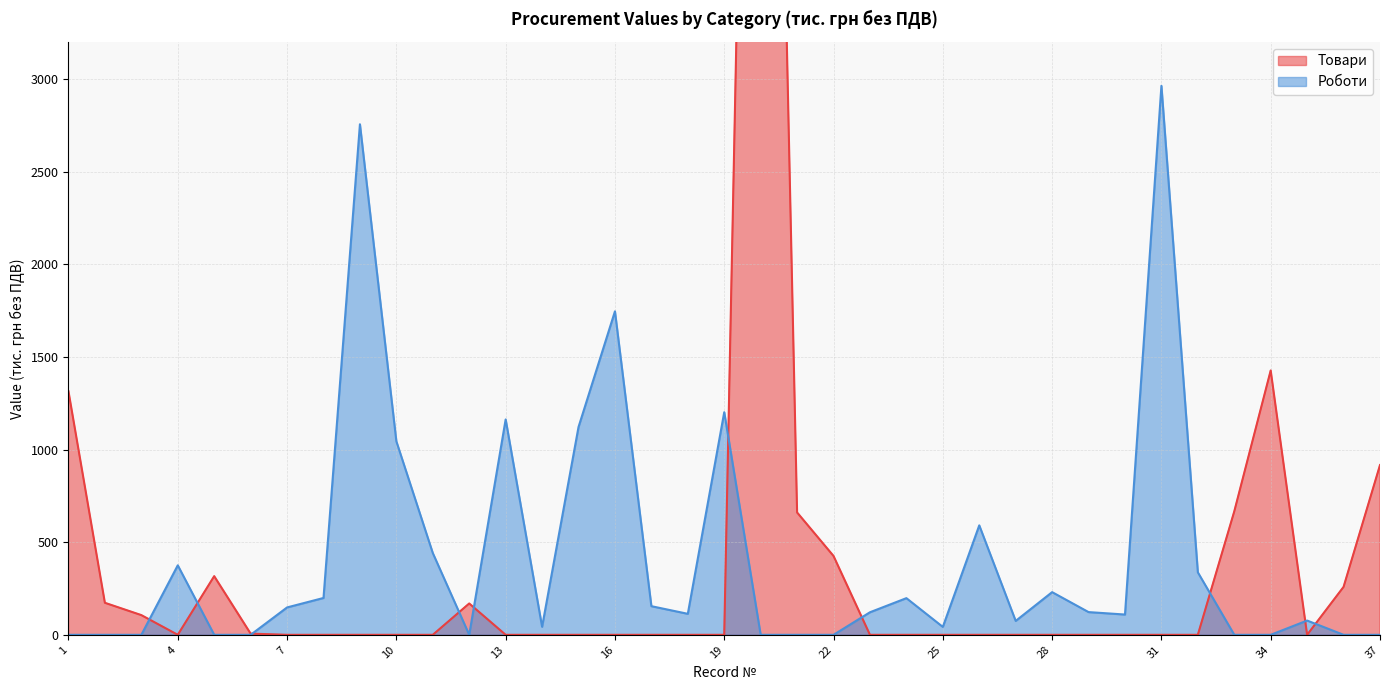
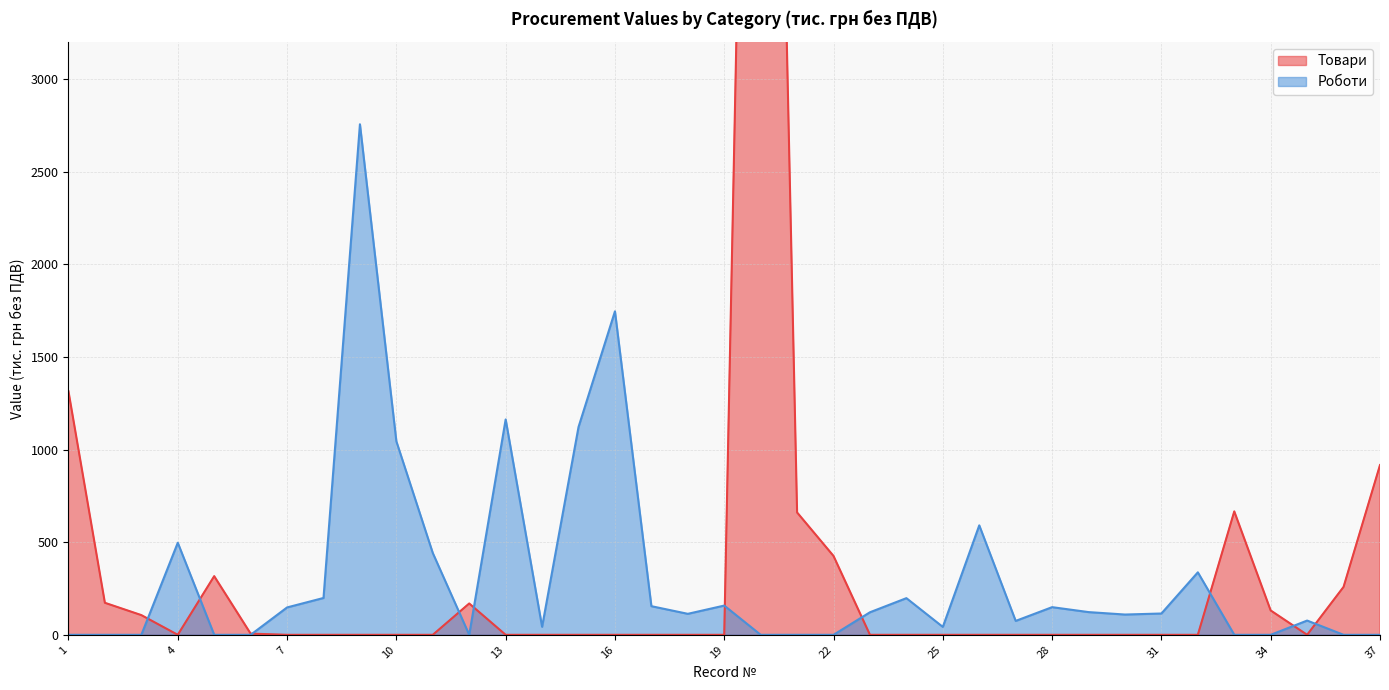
  {
    "Товари": {
      "1": 1310,
      "4": 0,
      "7": 0,
      "10": 0,
      "13": 0,
      "16": 0,
      "19": 0,
      "22": 430,
      "25": 0,
      "28": 0,
      "31": 0,
-     "34": 1430,
+     "34": 130,
      "37": 920
    },
    "Роботи": {
      "1": 0,
-     "4": 380,
+     "4": 500,
      "7": 150,
      "10": 1040,
      "13": 1160,
      "16": 1750,
-     "19": 1200,
+     "19": 160,
      "22": 0,
      "25": 40,
-     "28": 230,
-     "31": 2960,
+     "28": 150,
+     "31": 120,
      "34": 0,
      "37": 0
    }
  }
